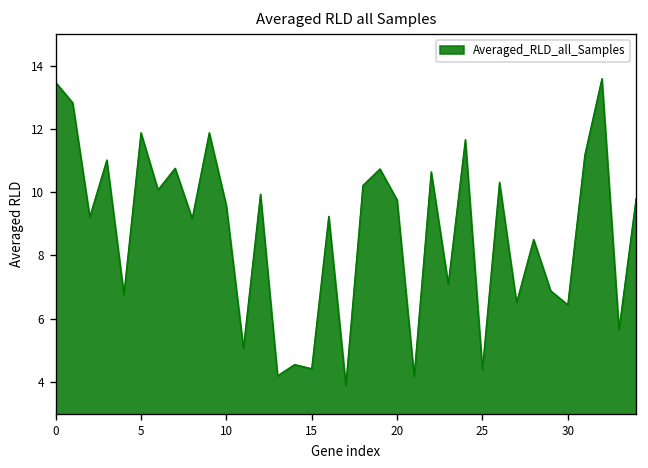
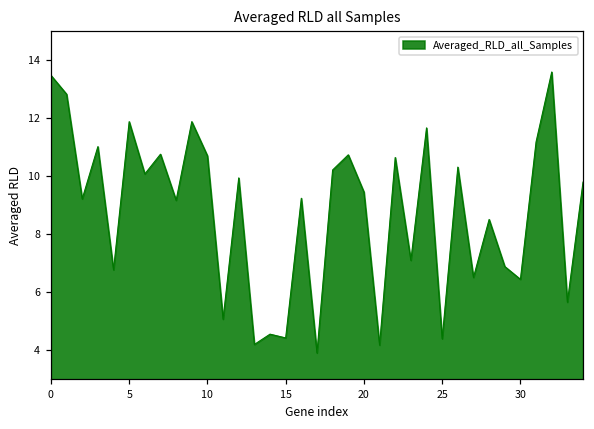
  {
    "0": 13.5,
    "5": 11.9,
-   "10": 9.6,
+   "10": 10.7,
    "15": 4.4,
-   "20": 9.8,
+   "20": 9.5,
    "25": 4.4,
    "30": 6.4
  }
